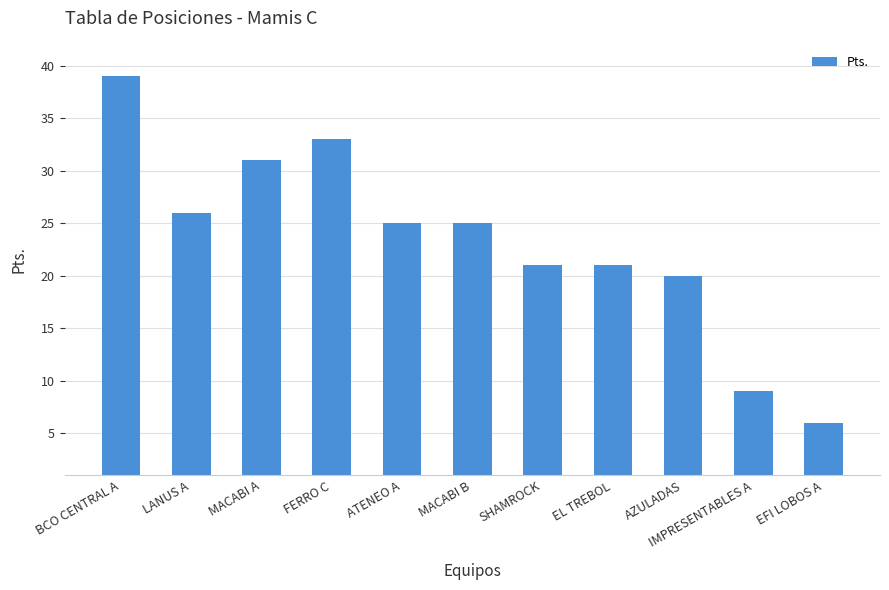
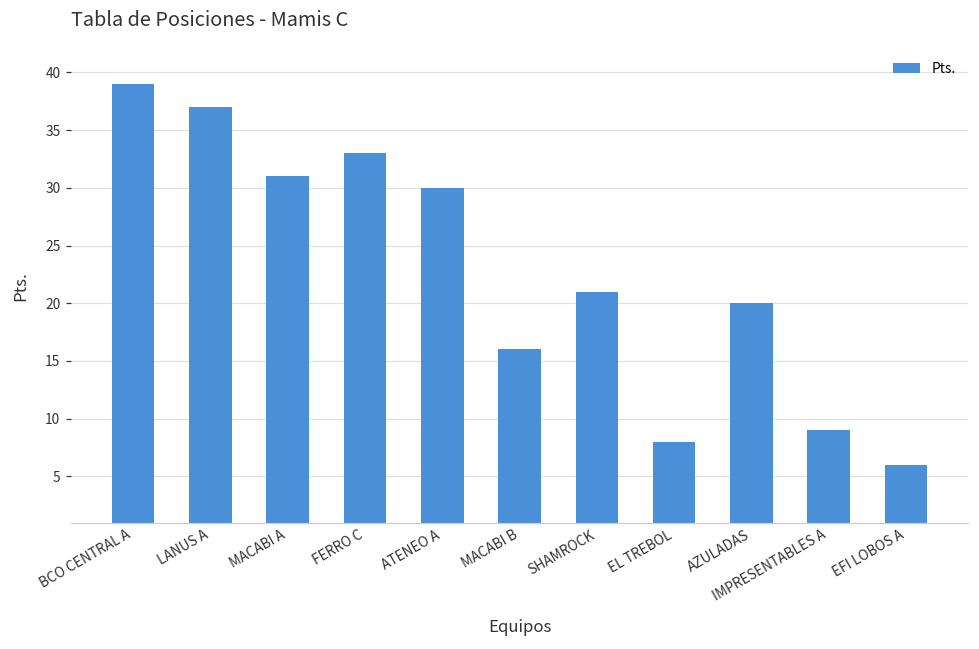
  {
    "BCO CENTRAL A": 39,
-   "LANUS A": 26,
+   "LANUS A": 37,
    "MACABI A": 31,
    "FERRO C": 33,
-   "ATENEO A": 25,
-   "MACABI B": 25,
+   "ATENEO A": 30,
+   "MACABI B": 16,
    "SHAMROCK": 21,
-   "EL TREBOL": 21,
+   "EL TREBOL": 8,
    "AZULADAS": 20,
    "IMPRESENTABLES A": 9,
    "EFI LOBOS A": 6
  }
